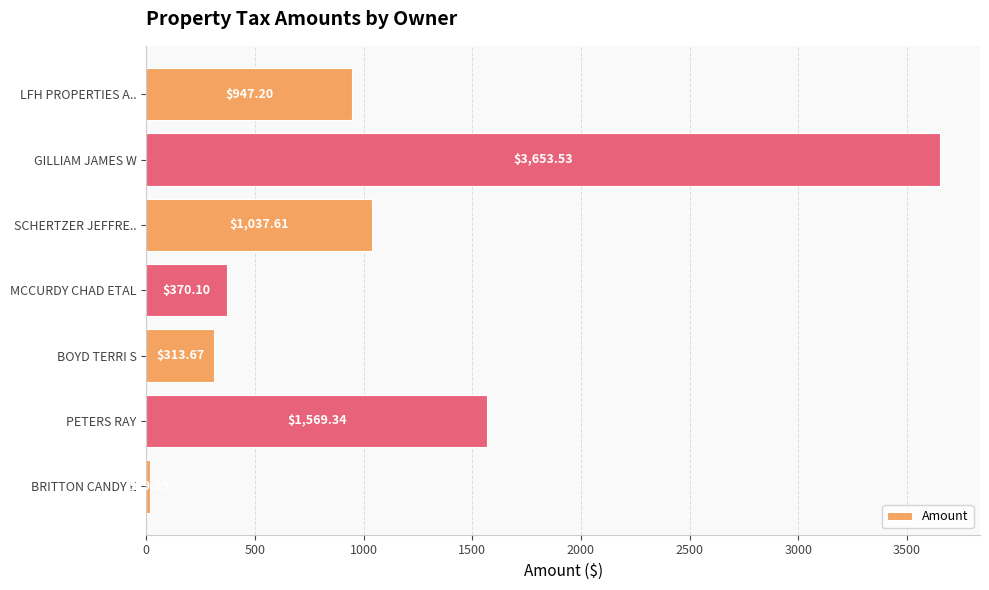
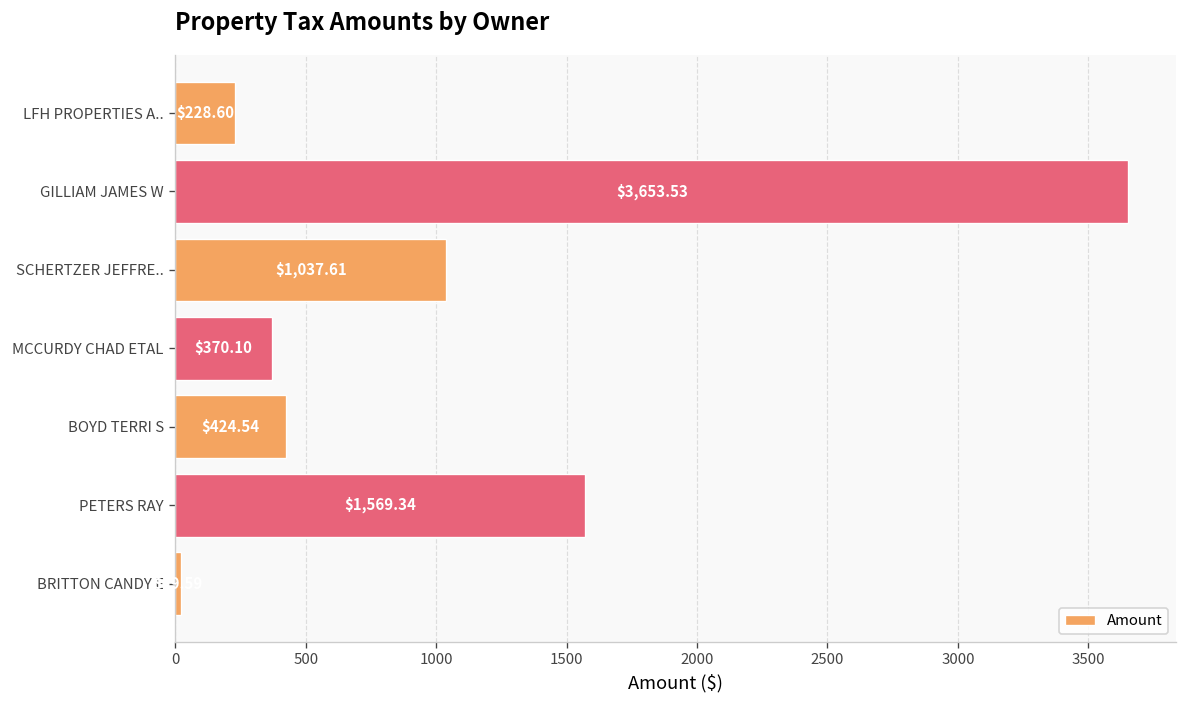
  {
-   "LFH PROPERTIES A..": "$947.20",
+   "LFH PROPERTIES A..": "$228.60",
    "GILLIAM JAMES W": "$3,653.53",
    "SCHERTZER JEFFRE..": "$1,037.61",
    "MCCURDY CHAD ETAL": "$370.10",
-   "BOYD TERRI S": "$313.67",
+   "BOYD TERRI S": "$424.54",
    "PETERS RAY": "$1,569.34"
  }
